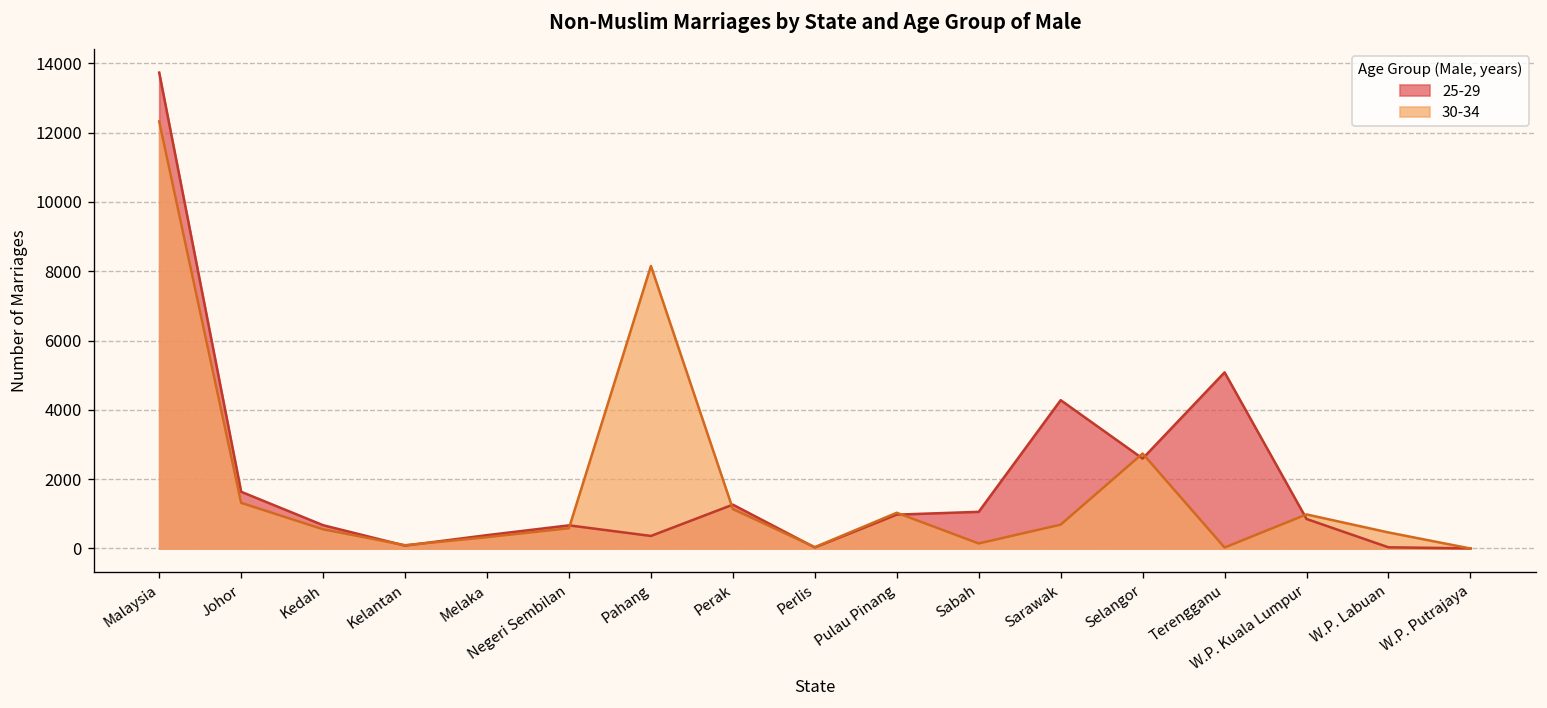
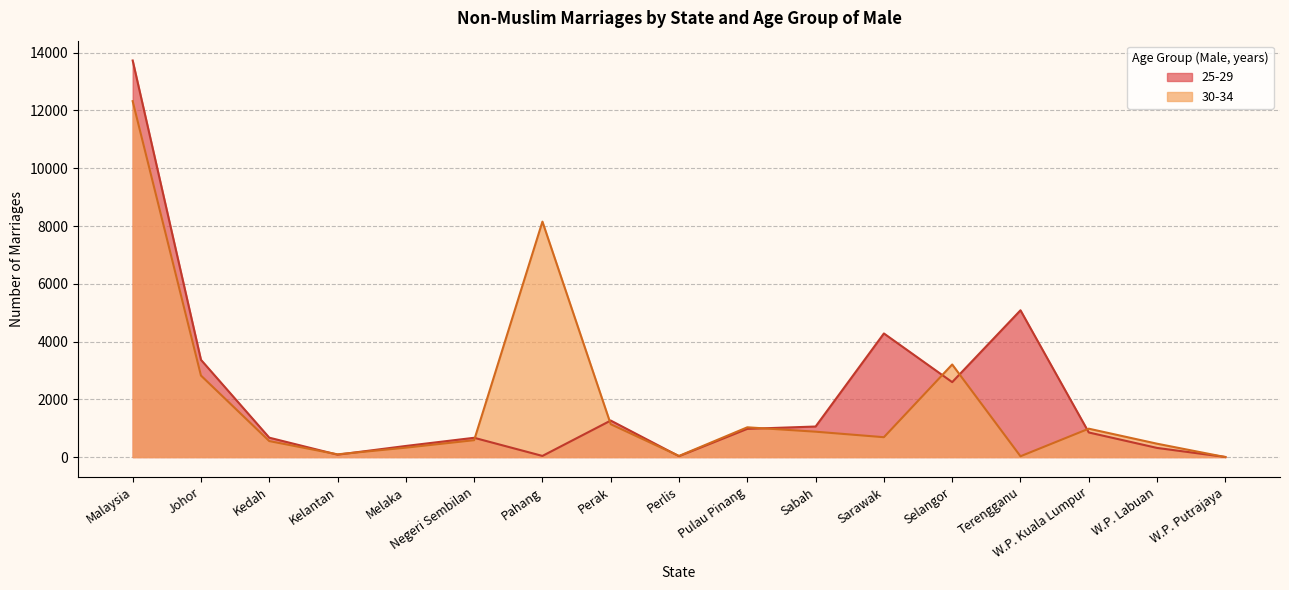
  {
    "25-29": {
      "Malaysia": 13700,
-     "Johor": 1600,
+     "Johor": 3400,
      "Kedah": 700,
-     "Pahang": 400,
+     "Pahang": 0,
      "Perak": 1300,
      "Sabah": 1100,
      "Sarawak": 4300,
      "Selangor": 2600,
      "Terengganu": 5100,
      "W.P. Kuala Lumpur": 900,
-     "W.P. Labuan": 0
+     "W.P. Labuan": 300
    },
    "30-34": {
      "Malaysia": 12300,
-     "Johor": 1300,
+     "Johor": 2800,
      "Kedah": 600,
      "Pahang": 8200,
      "Perak": 1100,
-     "Sabah": 100,
+     "Sabah": 900,
      "Sarawak": 700,
-     "Selangor": 2700,
+     "Selangor": 3200,
      "Terengganu": 0,
      "W.P. Kuala Lumpur": 1000,
      "W.P. Labuan": 500
    }
  }
